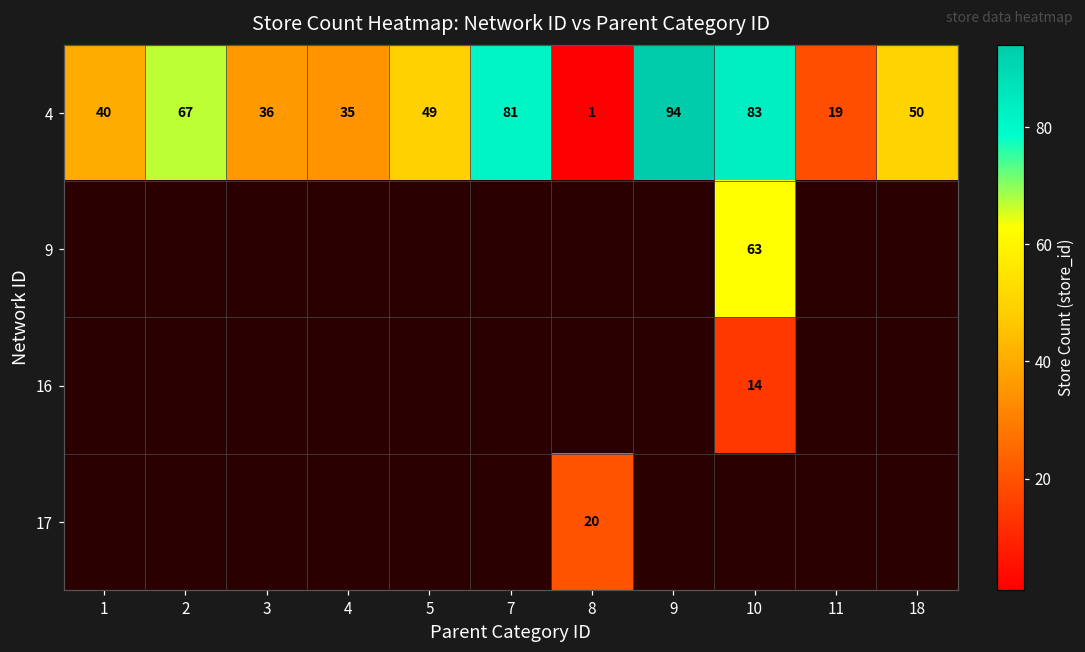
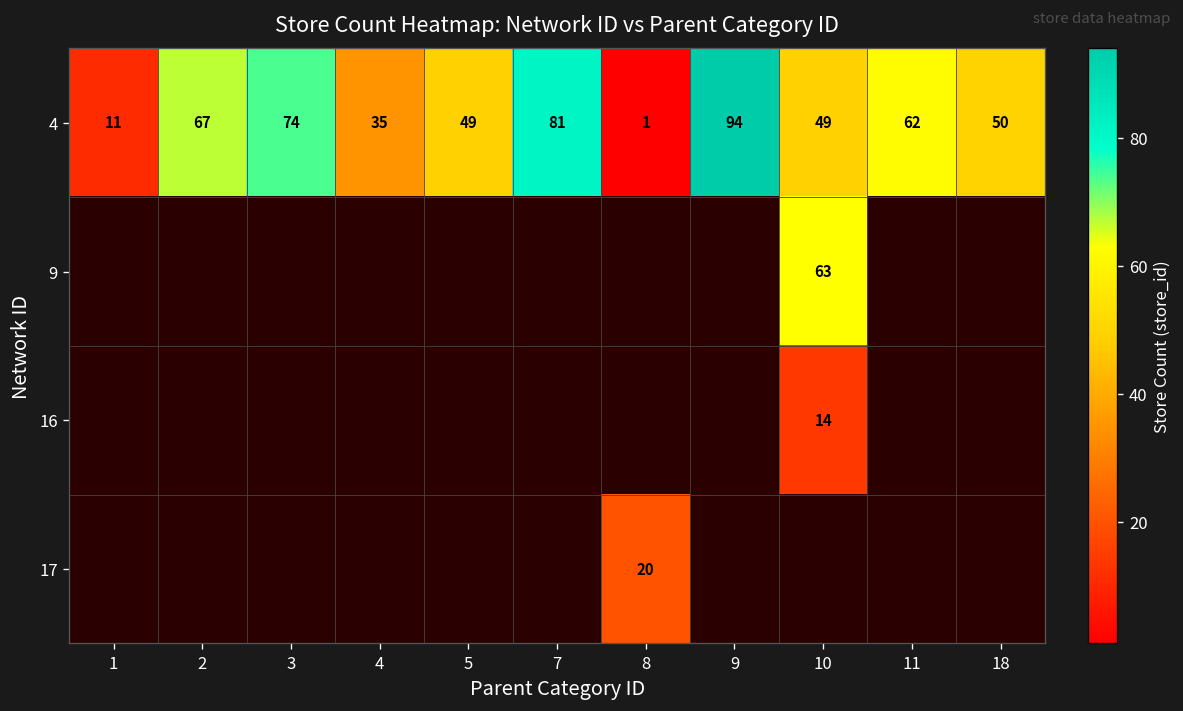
  {
    "4": {
-     "1": 40,
+     "1": 11,
      "2": 67,
-     "3": 36,
+     "3": 74,
      "4": 35,
      "5": 49,
      "7": 81,
      "8": 1,
      "9": 94,
-     "10": 83,
-     "11": 19,
+     "10": 49,
+     "11": 62,
      "18": 50
    },
    "9": {
      "10": 63
    },
    "16": {
      "10": 14
    },
    "17": {
      "8": 20
    }
  }
